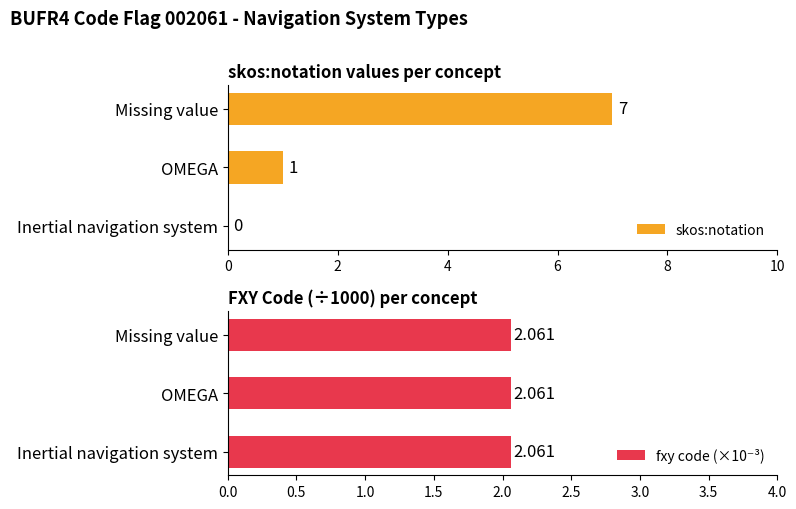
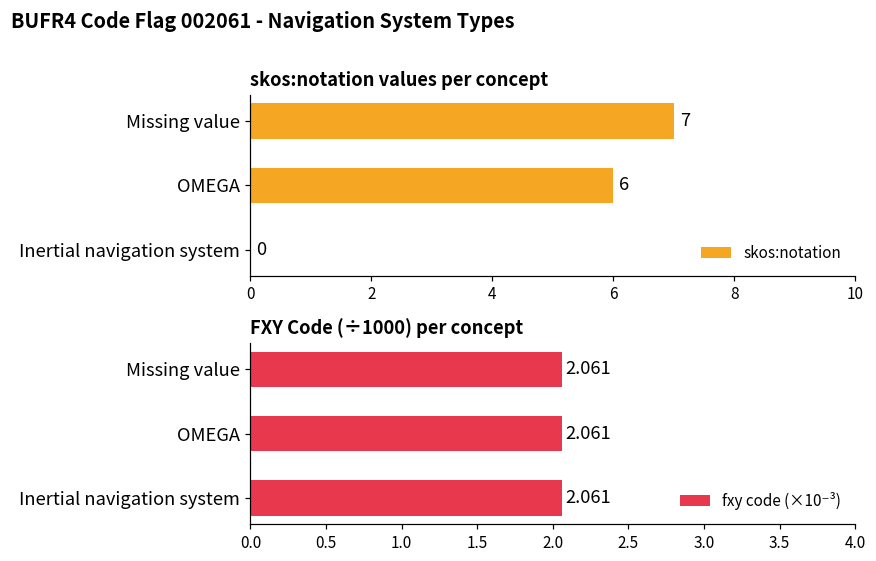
  {
    "skos:notation values per concept": {
      "Missing value": 7,
-     "OMEGA": 1,
+     "OMEGA": 6,
      "Inertial navigation system": 0
    },
    "FXY Code (÷1000) per concept": {
      "Missing value": 2.061,
      "OMEGA": 2.061,
      "Inertial navigation system": 2.061
    }
  }
